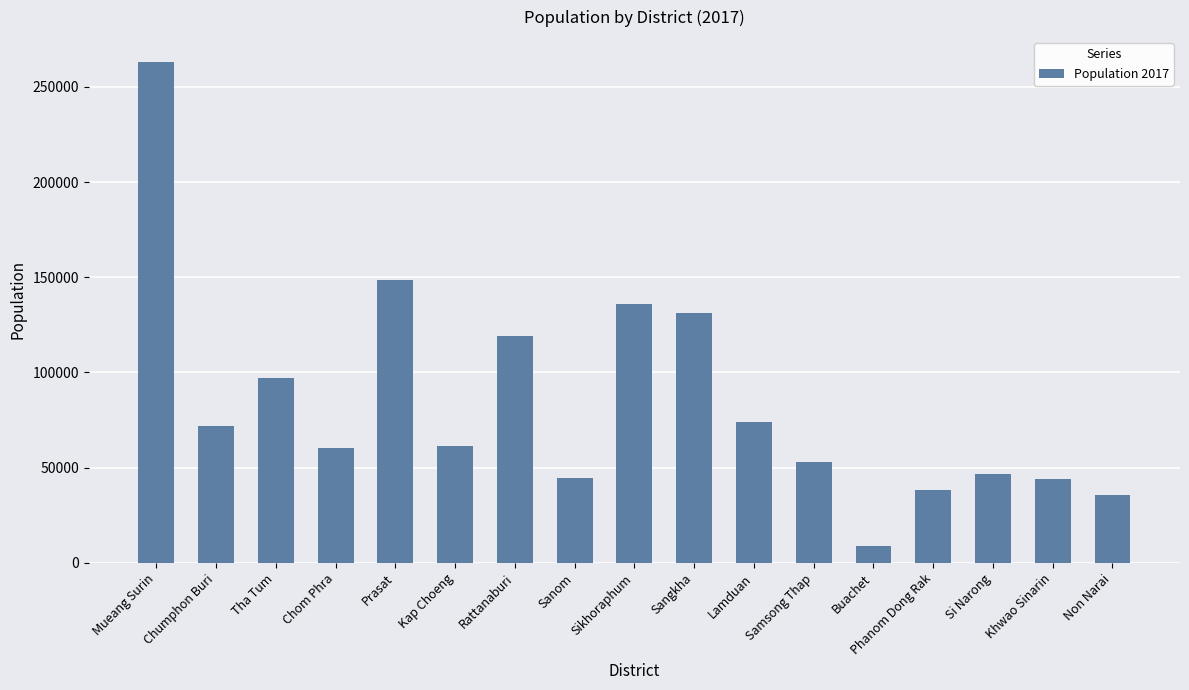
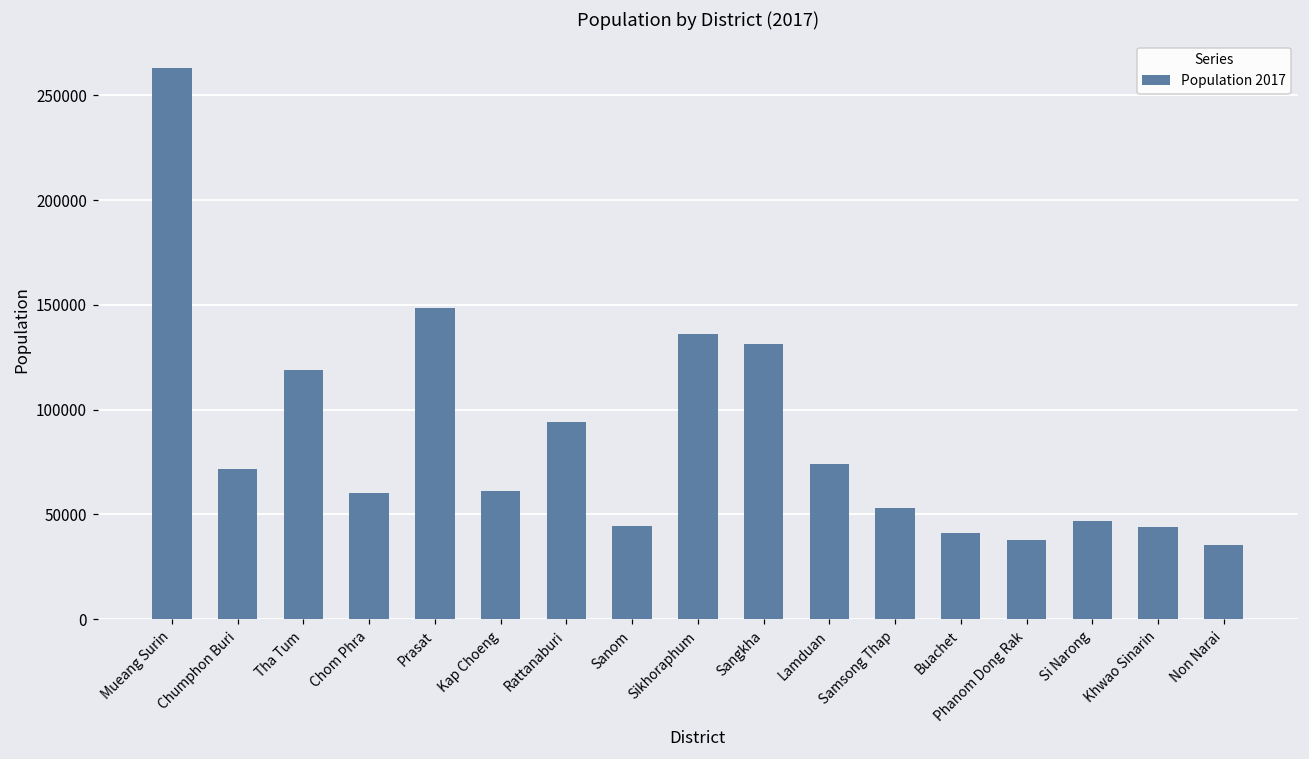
  {
    "Mueang Surin": 263000,
    "Chumphon Buri": 72000,
-   "Tha Tum": 97000,
+   "Tha Tum": 119000,
    "Chom Phra": 60000,
    "Prasat": 149000,
    "Kap Choeng": 61000,
-   "Rattanaburi": 119000,
+   "Rattanaburi": 94000,
    "Sanom": 44000,
    "Sikhoraphum": 136000,
    "Sangkha": 131000,
    "Lamduan": 74000,
    "Samsong Thap": 53000,
-   "Buachet": 9000,
+   "Buachet": 41000,
    "Phanom Dong Rak": 38000,
    "Si Narong": 47000,
    "Khwao Sinarin": 44000,
    "Non Narai": 35000
  }
